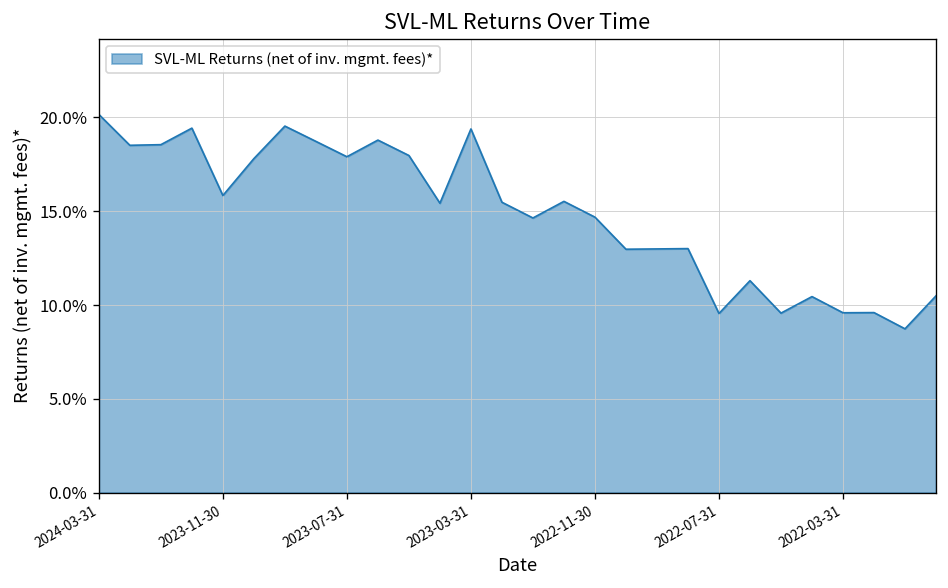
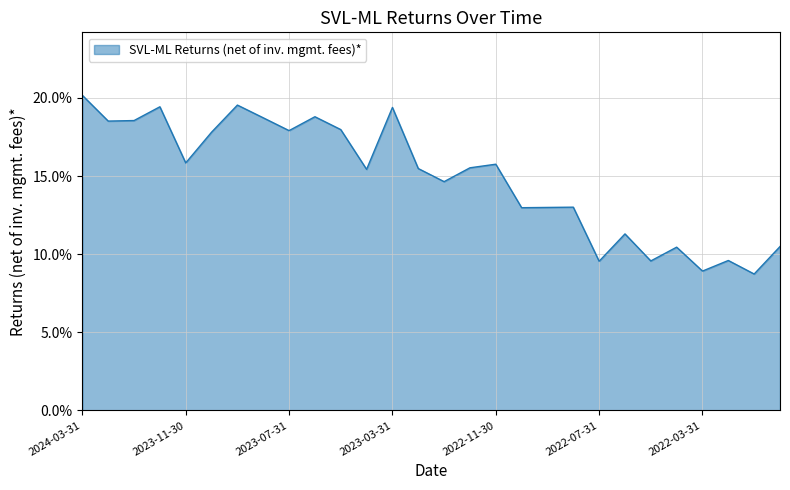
  {
    "2024-03-31": "20.2%",
    "2023-11-30": "15.8%",
    "2023-07-31": "17.9%",
    "2023-03-31": "19.4%",
-   "2022-11-30": "14.7%",
+   "2022-11-30": "15.8%",
    "2022-07-31": "9.5%",
-   "2022-03-31": "9.6%"
+   "2022-03-31": "8.9%"
  }
